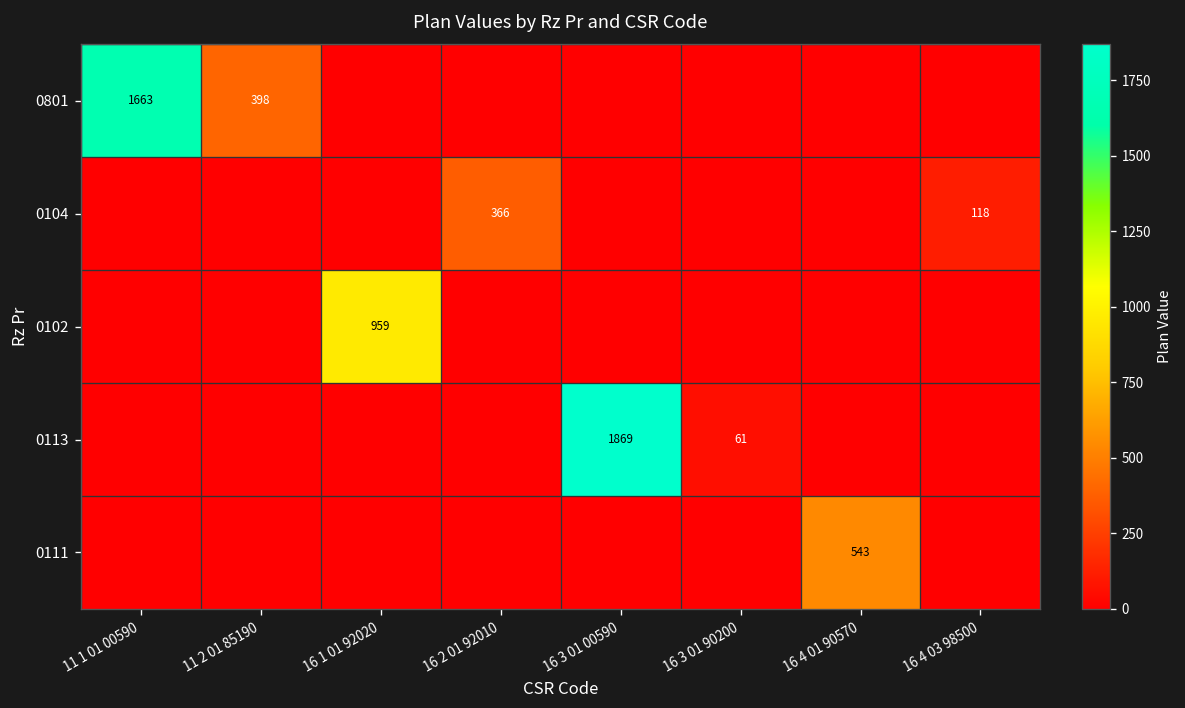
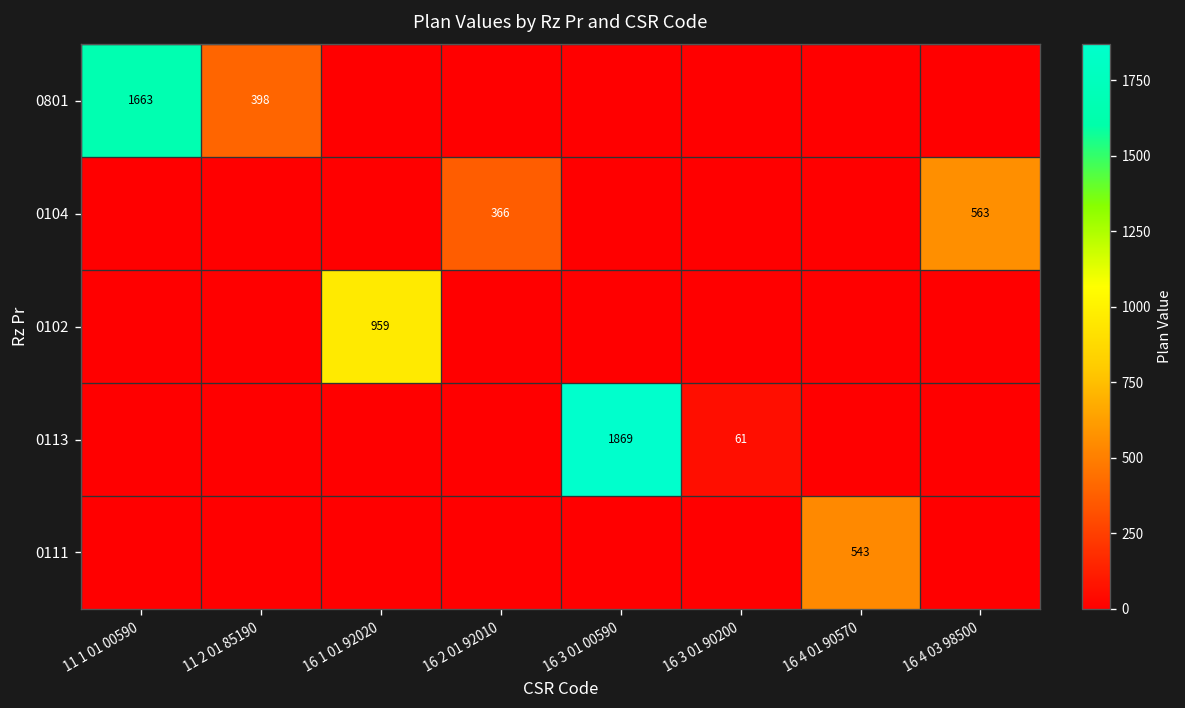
  {
    "0801": {
      "11 1 01 00590": 1663,
      "11 2 01 85190": 398
    },
    "0104": {
      "16 2 01 92010": 366,
-     "16 4 03 98500": 118
+     "16 4 03 98500": 563
    },
    "0102": {
      "16 1 01 92020": 959
    },
    "0113": {
      "16 3 01 00590": 1869,
      "16 3 01 90200": 61
    },
    "0111": {
      "16 4 01 90570": 543
    }
  }
